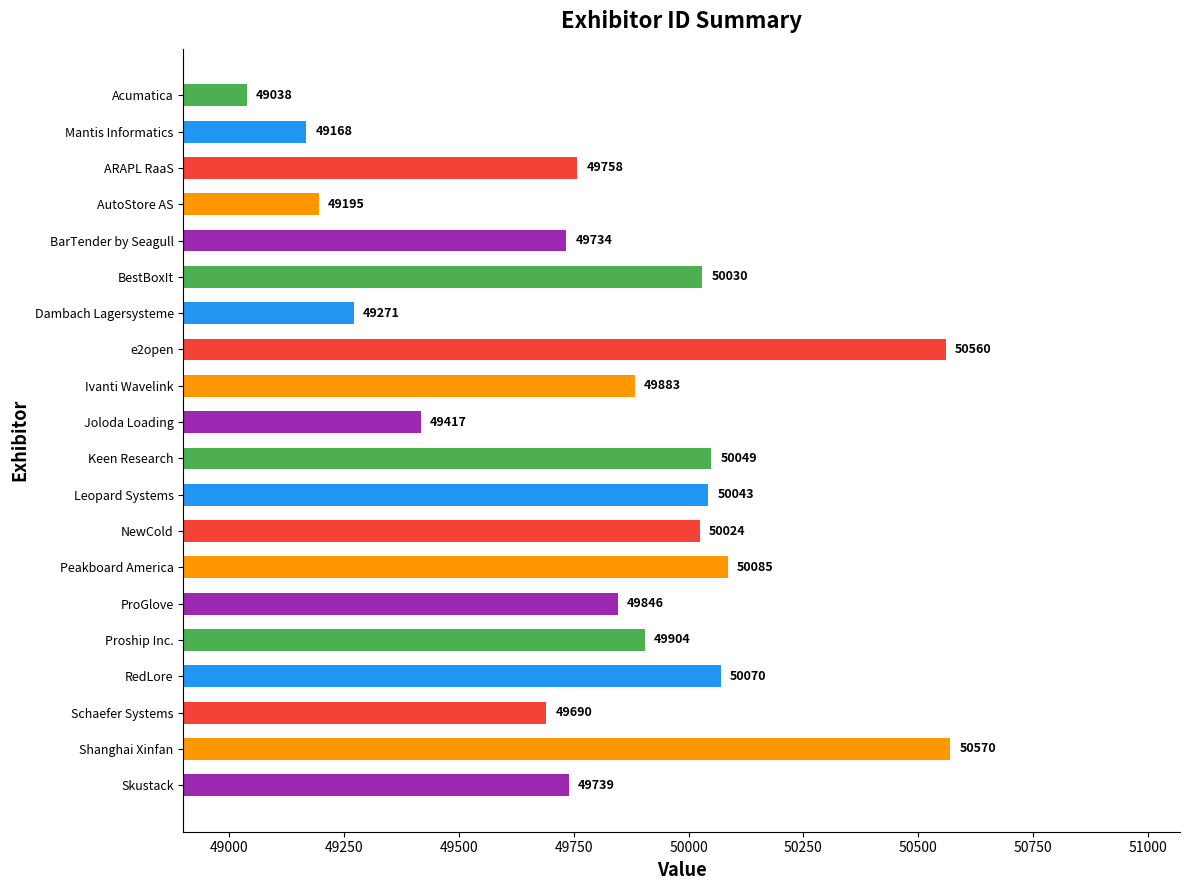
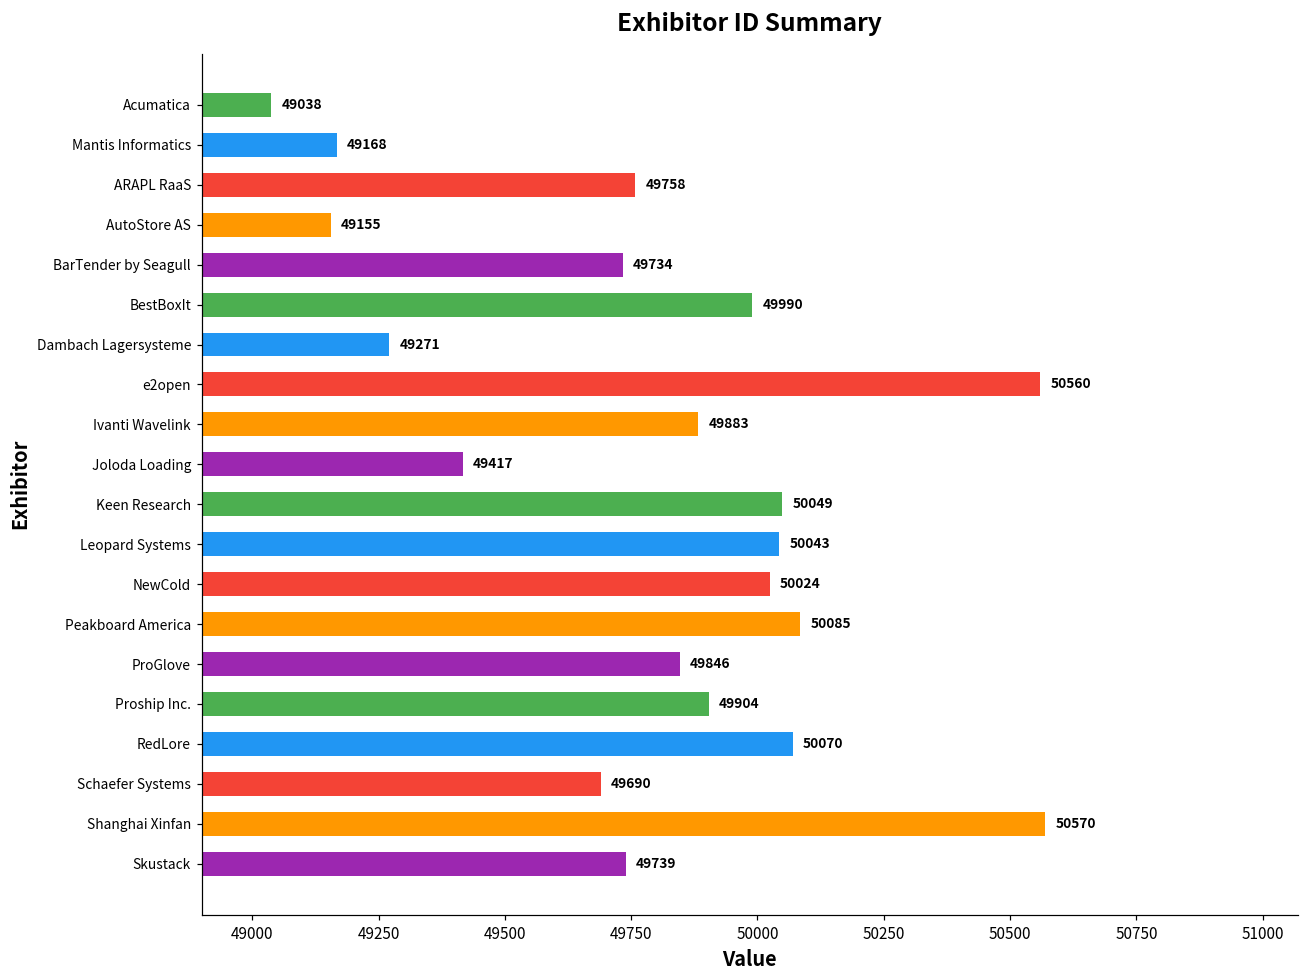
  {
    "Acumatica": 49038,
    "Mantis Informatics": 49168,
    "ARAPL RaaS": 49758,
-   "AutoStore AS": 49195,
+   "AutoStore AS": 49155,
    "BarTender by Seagull": 49734,
-   "BestBoxIt": 50030,
+   "BestBoxIt": 49990,
    "Dambach Lagersysteme": 49271,
    "e2open": 50560,
    "Ivanti Wavelink": 49883,
    "Joloda Loading": 49417,
    "Keen Research": 50049,
    "Leopard Systems": 50043,
    "NewCold": 50024,
    "Peakboard America": 50085,
    "ProGlove": 49846,
    "Proship Inc.": 49904,
    "RedLore": 50070,
    "Schaefer Systems": 49690,
    "Shanghai Xinfan": 50570,
    "Skustack": 49739
  }
